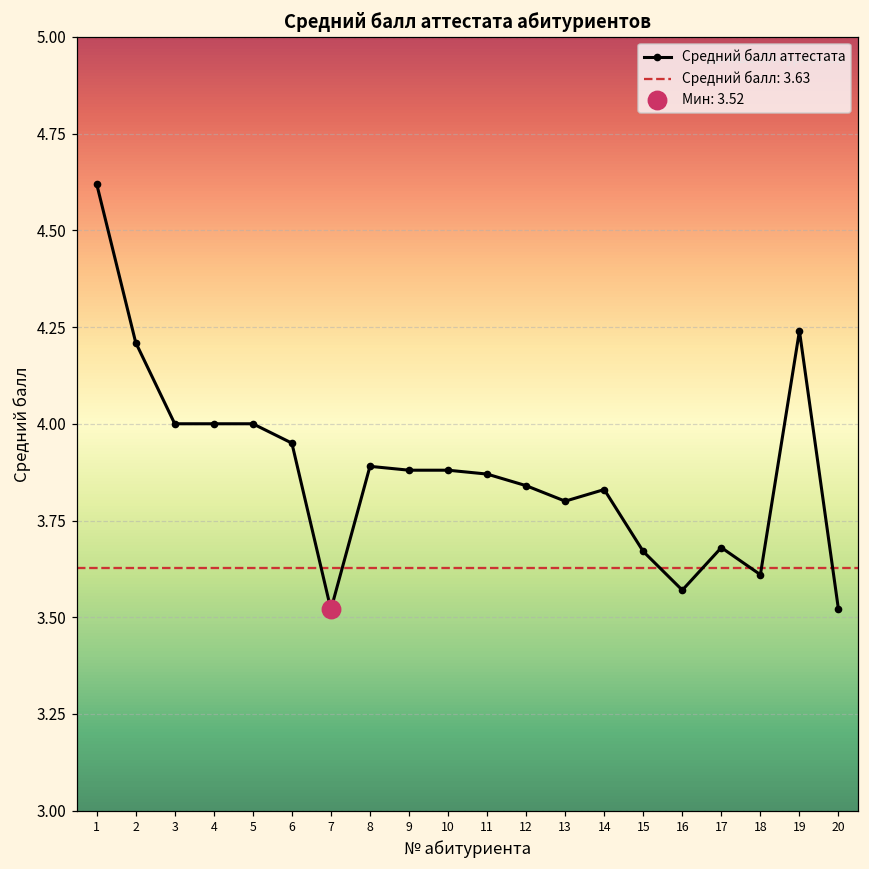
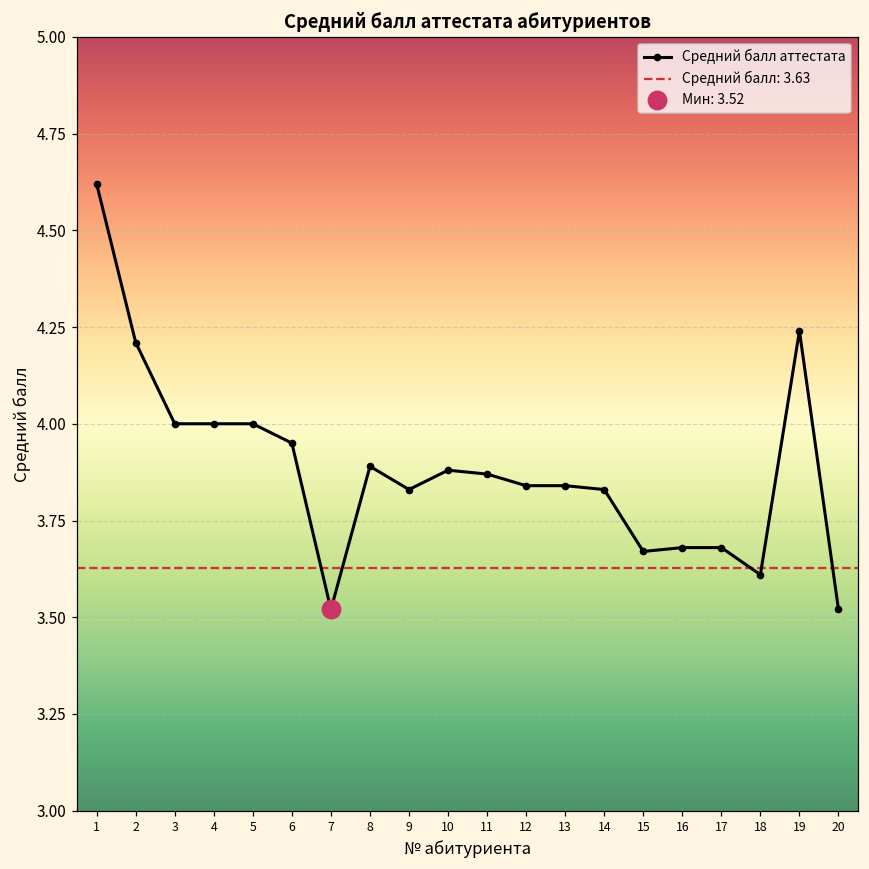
  {
    "Средний балл аттестата": {
      "1": 4.62,
      "2": 4.21,
      "3": 4.00,
      "4": 4.00,
      "5": 4.00,
      "6": 3.95,
      "8": 3.89,
-     "9": 3.88,
+     "9": 3.83,
      "10": 3.88,
      "11": 3.87,
      "12": 3.84,
-     "13": 3.80,
+     "13": 3.84,
      "14": 3.83,
      "15": 3.67,
-     "16": 3.57,
+     "16": 3.68,
      "17": 3.68,
      "18": 3.61,
      "19": 4.24,
      "20": 3.52
    }
  }
